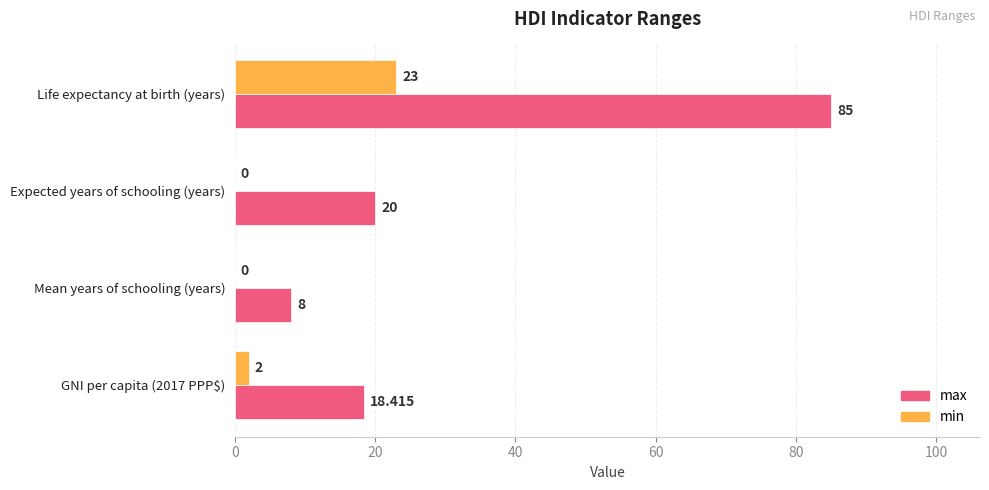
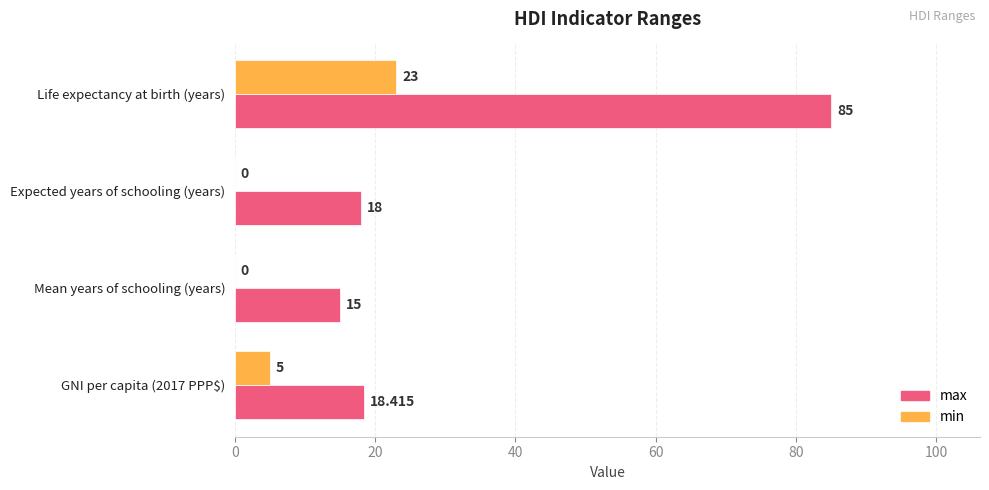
  {
    "max": {
      "Life expectancy at birth (years)": 85,
-     "Expected years of schooling (years)": 20,
-     "Mean years of schooling (years)": 8,
+     "Expected years of schooling (years)": 18,
+     "Mean years of schooling (years)": 15,
      "GNI per capita (2017 PPP$)": 18.415
    },
    "min": {
      "Life expectancy at birth (years)": 23,
      "Expected years of schooling (years)": 0,
      "Mean years of schooling (years)": 0,
-     "GNI per capita (2017 PPP$)": 2
+     "GNI per capita (2017 PPP$)": 5
    }
  }
